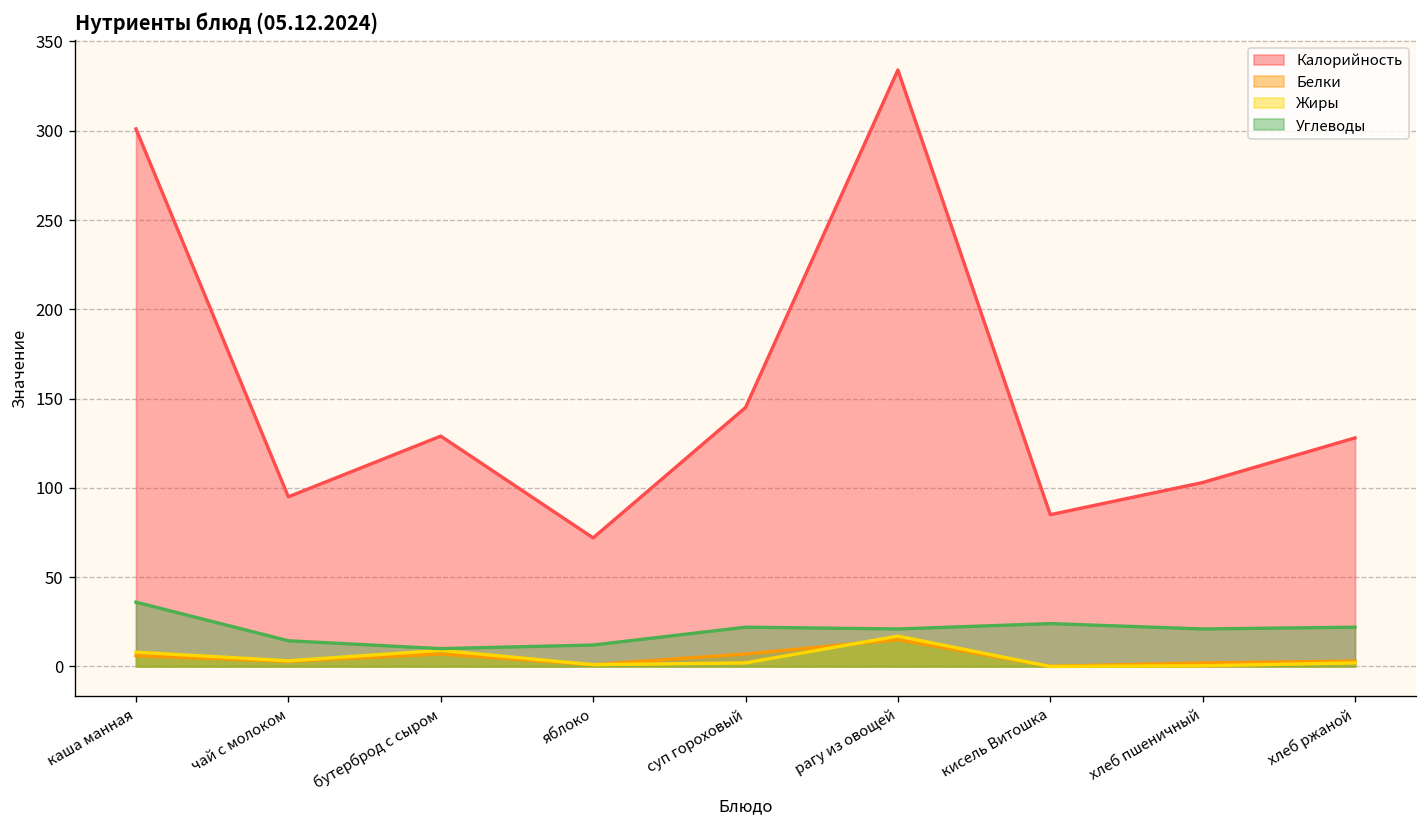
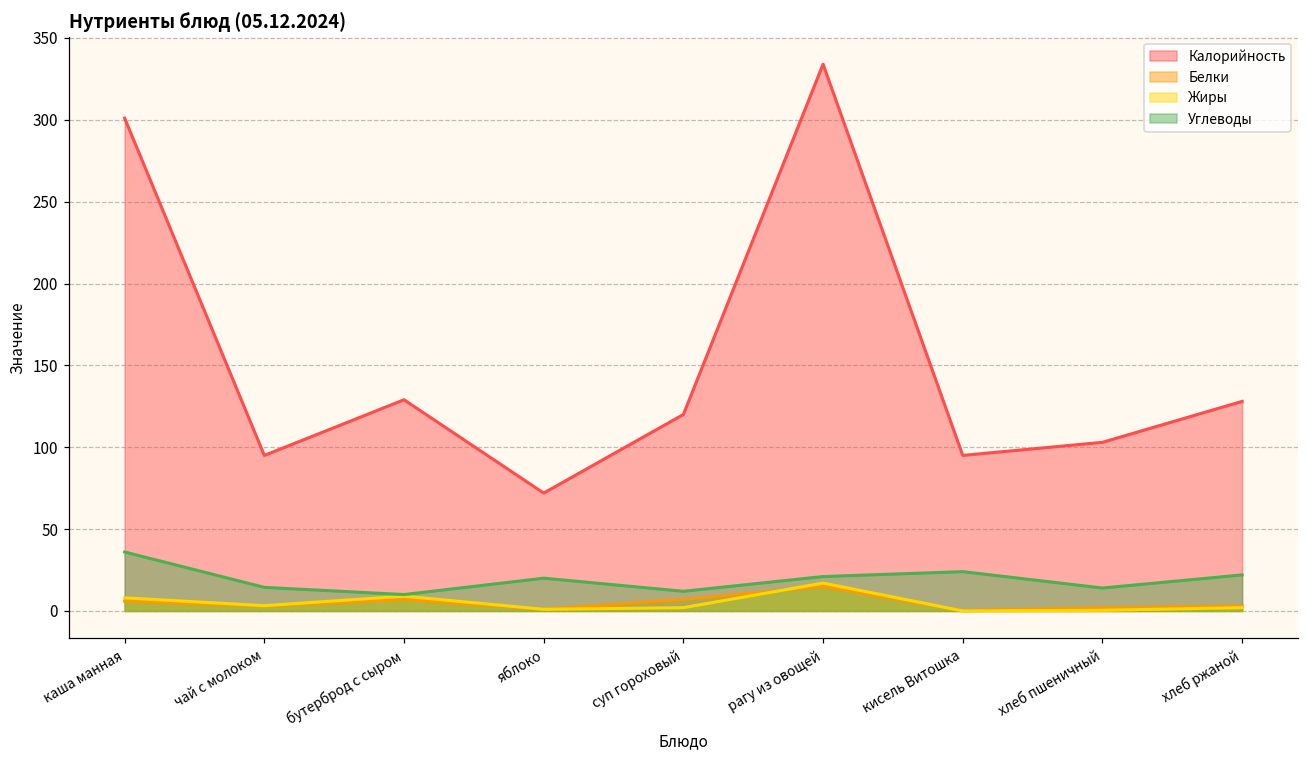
  {
    "Калорийность": {
      "каша манная": 301,
      "чай с молоком": 95,
      "бутерброд с сыром": 129,
      "яблоко": 72,
-     "суп гороховый": 145,
+     "суп гороховый": 120,
      "рагу из овощей": 334,
-     "кисель Витошка": 85,
+     "кисель Витошка": 95,
      "хлеб пшеничный": 103,
      "хлеб ржаной": 128
    },
    "Углеводы": {
      "каша манная": 36,
      "чай с молоком": 14,
-     "яблоко": 12,
-     "суп гороховый": 22,
+     "яблоко": 20,
+     "суп гороховый": 12,
      "рагу из овощей": 21,
      "кисель Витошка": 24,
-     "хлеб пшеничный": 21,
+     "хлеб пшеничный": 14,
      "хлеб ржаной": 22
    }
  }
